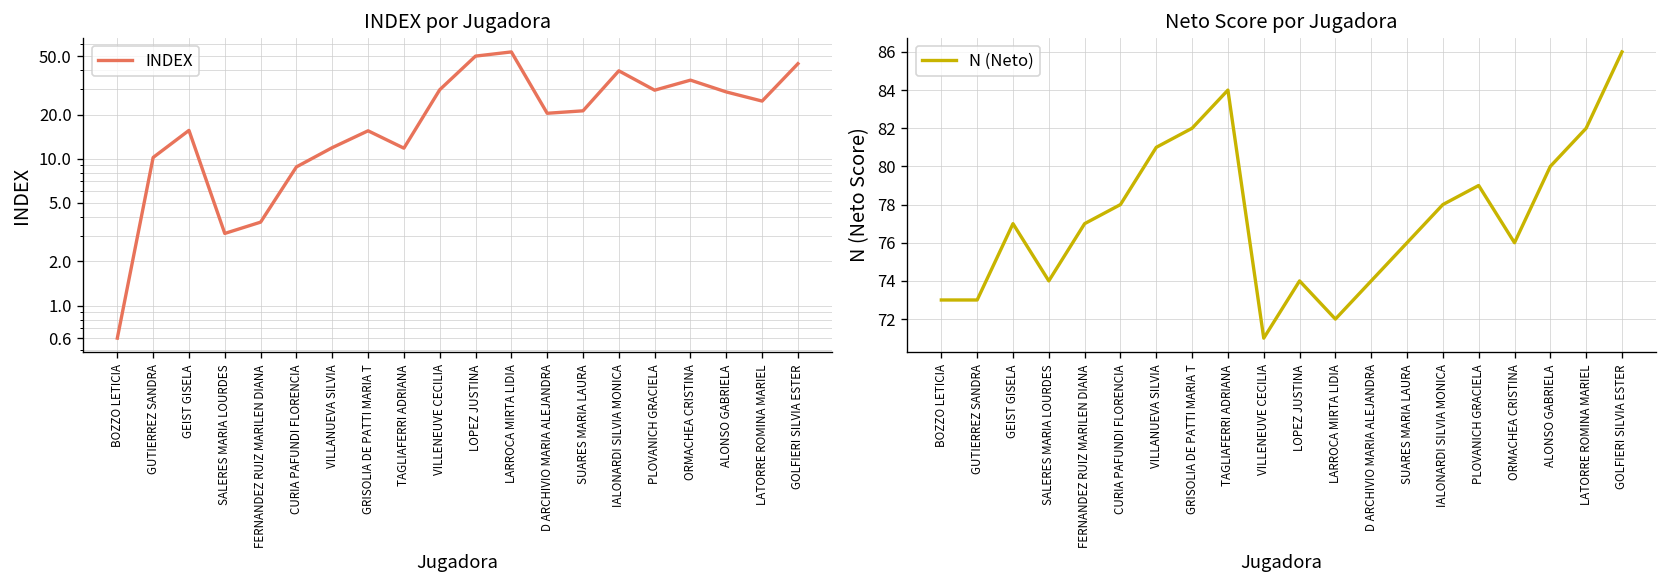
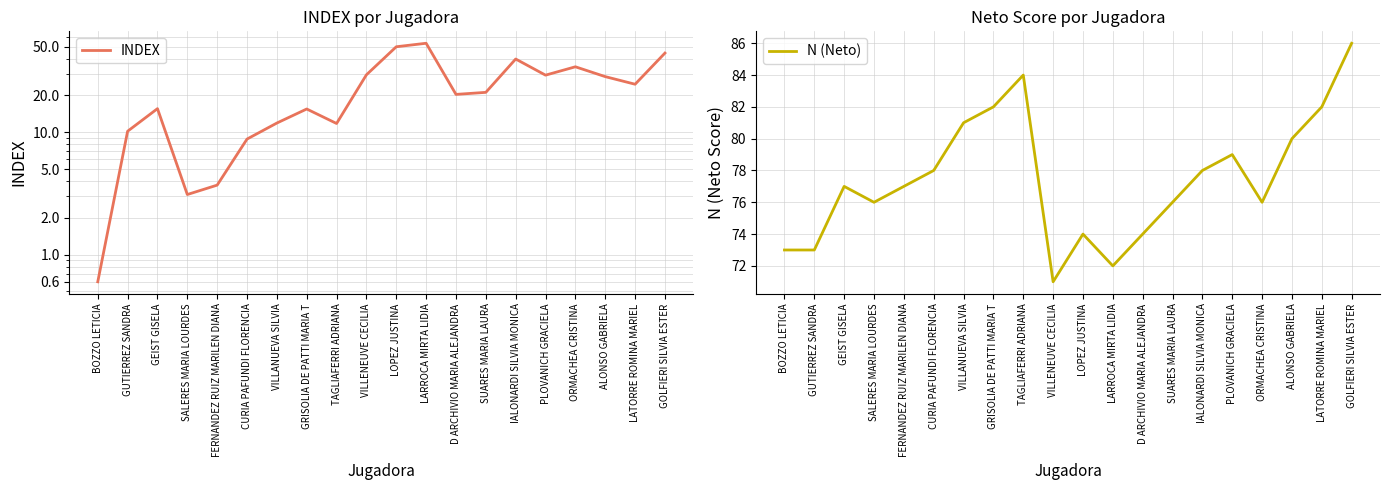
  {
    "INDEX por Jugadora": {
      "BOZZO LETICIA": 0.6,
      "GUTIERREZ SANDRA": 10,
      "GEIST GISELA": 16,
      "SALERES MARIA LOURDES": 3.1,
      "FERNANDEZ RUIZ MARILEN DIANA": 3.7,
      "CURIA PAFUNDI FLORENCIA": 9,
      "VILLANUEVA SILVIA": 12,
      "GRISOLIA DE PATTI MARIA T": 16,
      "TAGLIAFERRI ADRIANA": 12,
      "VILLENEUVE CECILIA": 30,
      "LOPEZ JUSTINA": 50,
      "LARROCA MIRTA LIDIA": 50,
      "D ARCHIVIO MARIA ALEJANDRA": 20,
      "SUARES MARIA LAURA": 21,
      "IALONARDI SILVIA MONICA": 40,
      "PLOVANICH GRACIELA": 29,
      "ORMACHEA CRISTINA": 34,
      "ALONSO GABRIELA": 29,
      "LATORRE ROMINA MARIEL": 25,
      "GOLFIERI SILVIA ESTER": 44
    },
    "Neto Score por Jugadora": {
      "BOZZO LETICIA": 73,
      "GUTIERREZ SANDRA": 73,
      "GEIST GISELA": 77,
-     "SALERES MARIA LOURDES": 74,
+     "SALERES MARIA LOURDES": 76,
      "FERNANDEZ RUIZ MARILEN DIANA": 77,
      "CURIA PAFUNDI FLORENCIA": 78,
      "VILLANUEVA SILVIA": 81,
      "GRISOLIA DE PATTI MARIA T": 82,
      "TAGLIAFERRI ADRIANA": 84,
      "VILLENEUVE CECILIA": 71,
      "LOPEZ JUSTINA": 74,
      "LARROCA MIRTA LIDIA": 72,
      "D ARCHIVIO MARIA ALEJANDRA": 74,
      "SUARES MARIA LAURA": 76,
      "IALONARDI SILVIA MONICA": 78,
      "PLOVANICH GRACIELA": 79,
      "ORMACHEA CRISTINA": 76,
      "ALONSO GABRIELA": 80,
      "LATORRE ROMINA MARIEL": 82,
      "GOLFIERI SILVIA ESTER": 86
    }
  }
